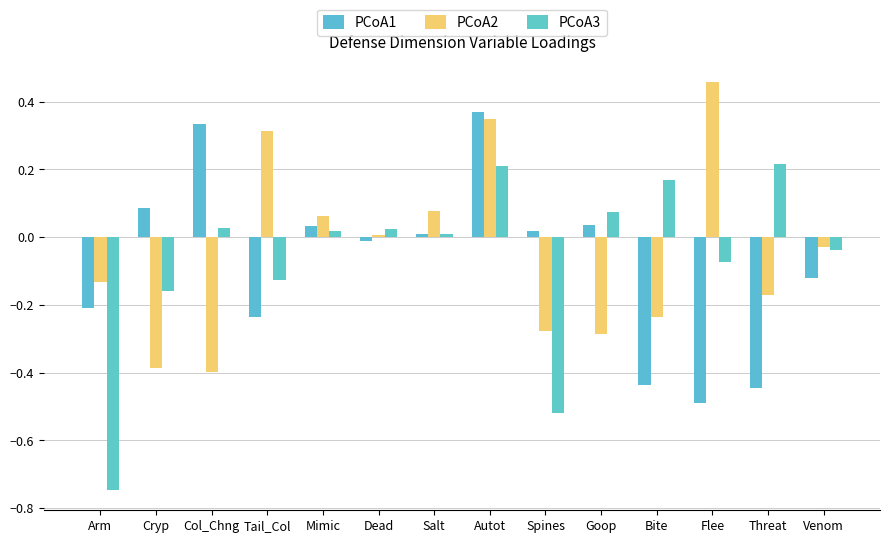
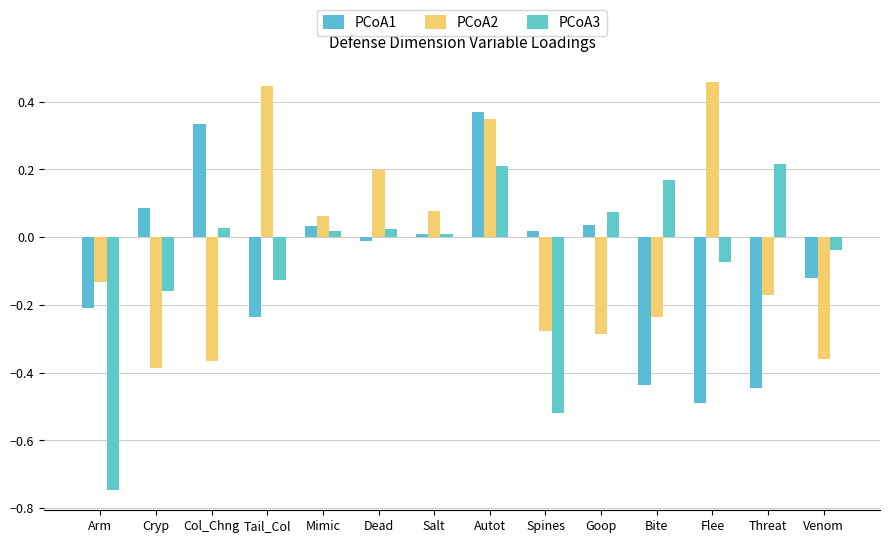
  {
    "PCoA2": {
      "Arm": -0.13,
      "Cryp": -0.39,
-     "Col_Chng": -0.40,
-     "Tail_Col": 0.31,
+     "Col_Chng": -0.37,
+     "Tail_Col": 0.45,
      "Mimic": 0.06,
-     "Dead": 0.01,
+     "Dead": 0.20,
      "Salt": 0.08,
      "Autot": 0.35,
      "Spines": -0.28,
      "Goop": -0.29,
      "Bite": -0.24,
      "Flee": 0.46,
      "Threat": -0.17,
-     "Venom": -0.03
+     "Venom": -0.36
    }
  }
